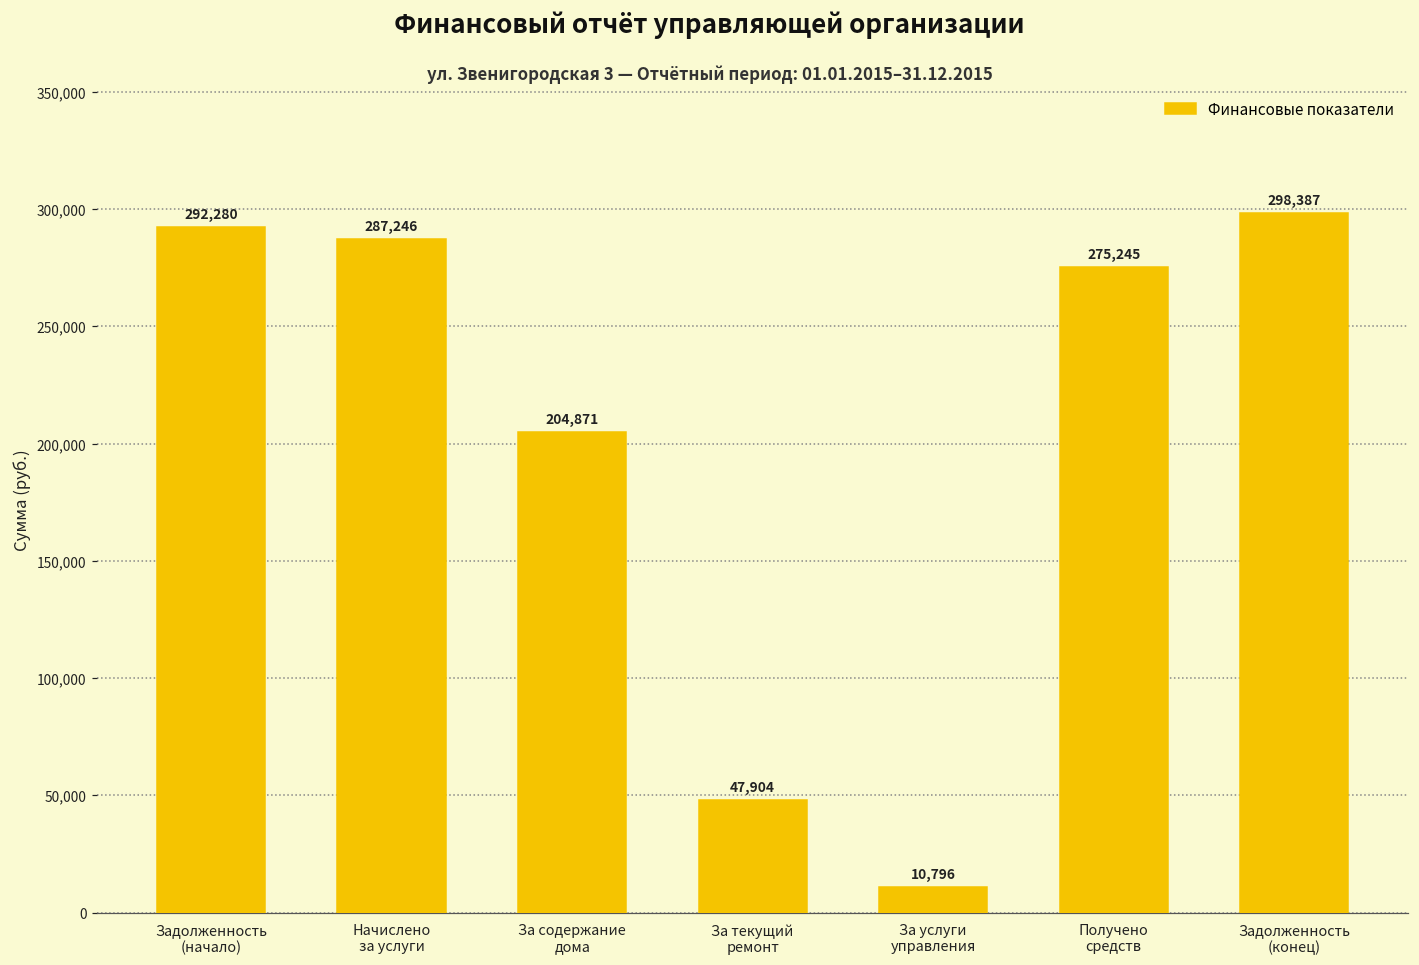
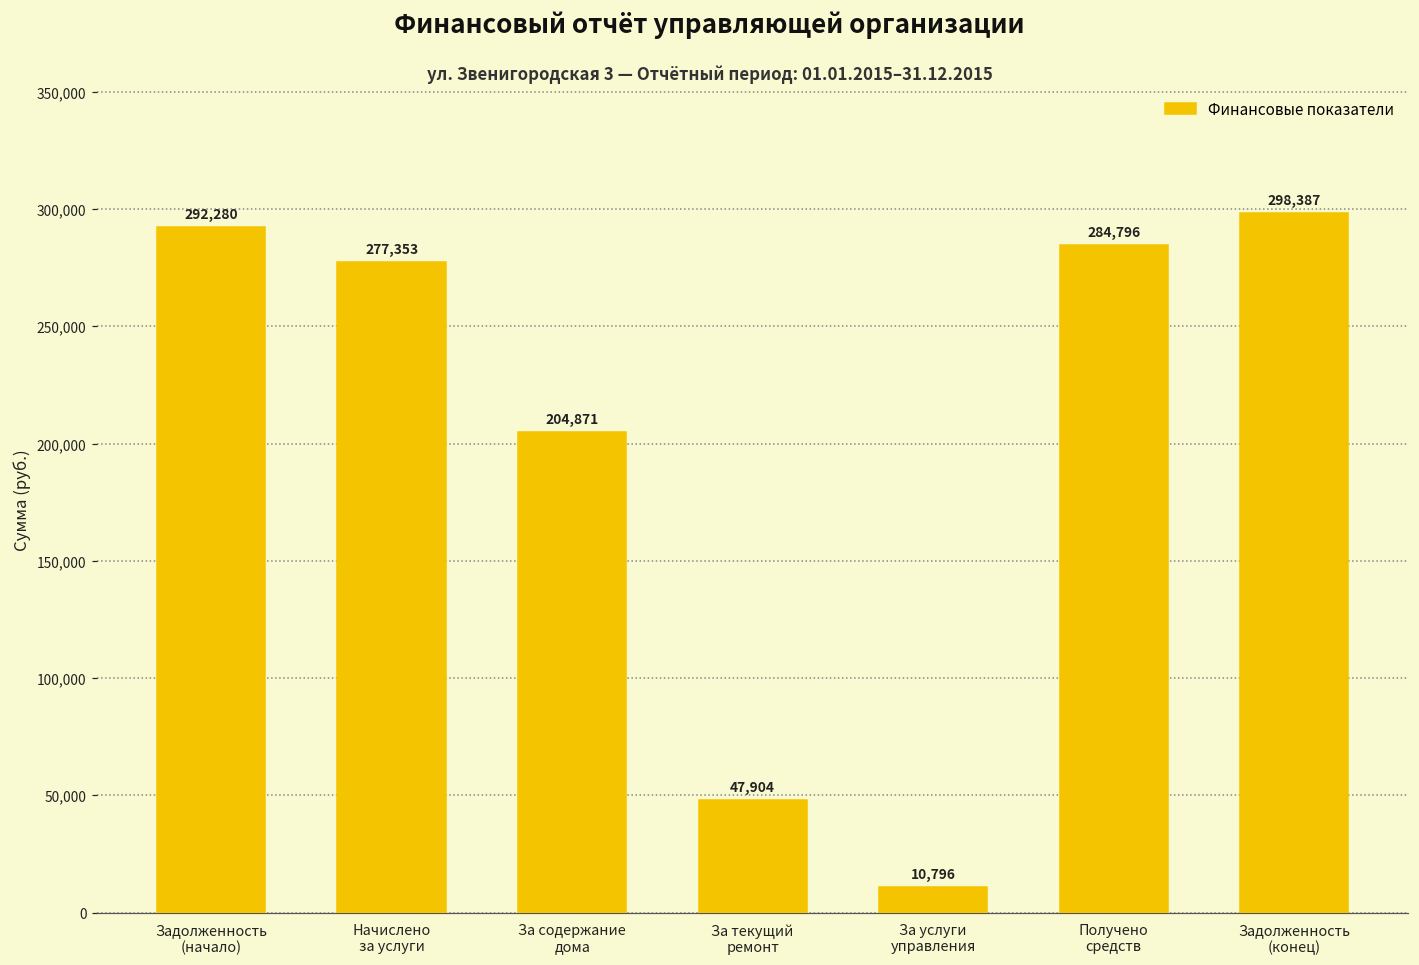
  {
    "Задолженность (начало)": "292,280",
-   "Начислено за услуги": "287,246",
+   "Начислено за услуги": "277,353",
    "За содержание дома": "204,871",
    "За текущий ремонт": "47,904",
    "За услуги управления": "10,796",
-   "Получено средств": "275,245",
+   "Получено средств": "284,796",
    "Задолженность (конец)": "298,387"
  }
